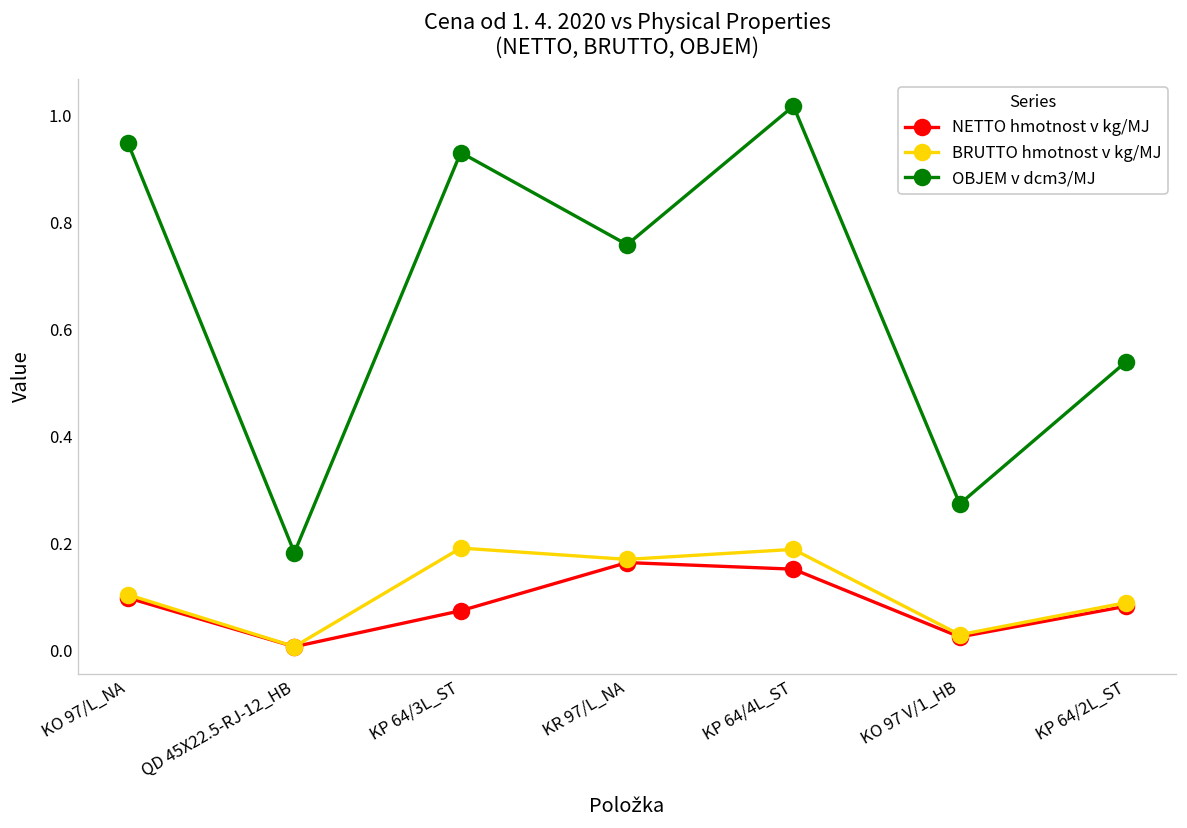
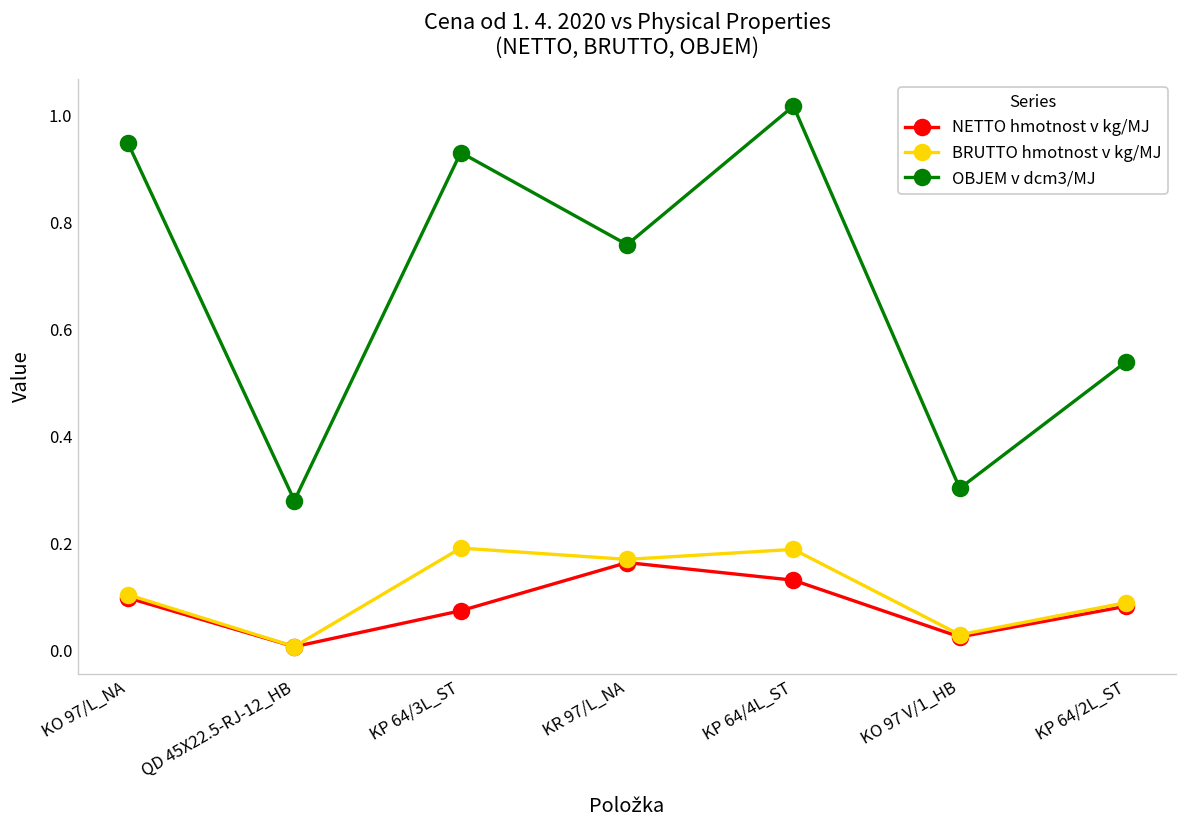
  {
    "NETTO hmotnost v kg/MJ": {
      "KO 97/L_NA": 0.10,
      "KP 64/3L_ST": 0.08,
      "KR 97/L_NA": 0.17,
-     "KP 64/4L_ST": 0.15,
+     "KP 64/4L_ST": 0.13,
      "KP 64/2L_ST": 0.08
    },
    "BRUTTO hmotnost v kg/MJ": {
      "KO 97/L_NA": 0.11,
      "KP 64/3L_ST": 0.19,
      "KR 97/L_NA": 0.17,
      "KP 64/4L_ST": 0.19,
      "KP 64/2L_ST": 0.09
    },
    "OBJEM v dcm3/MJ": {
      "KO 97/L_NA": 0.95,
-     "QD 45X22.5-RJ-12_HB": 0.18,
+     "QD 45X22.5-RJ-12_HB": 0.28,
      "KP 64/3L_ST": 0.93,
      "KR 97/L_NA": 0.76,
      "KP 64/4L_ST": 1.02,
-     "KO 97 V/1_HB": 0.27,
+     "KO 97 V/1_HB": 0.30,
      "KP 64/2L_ST": 0.54
    }
  }
